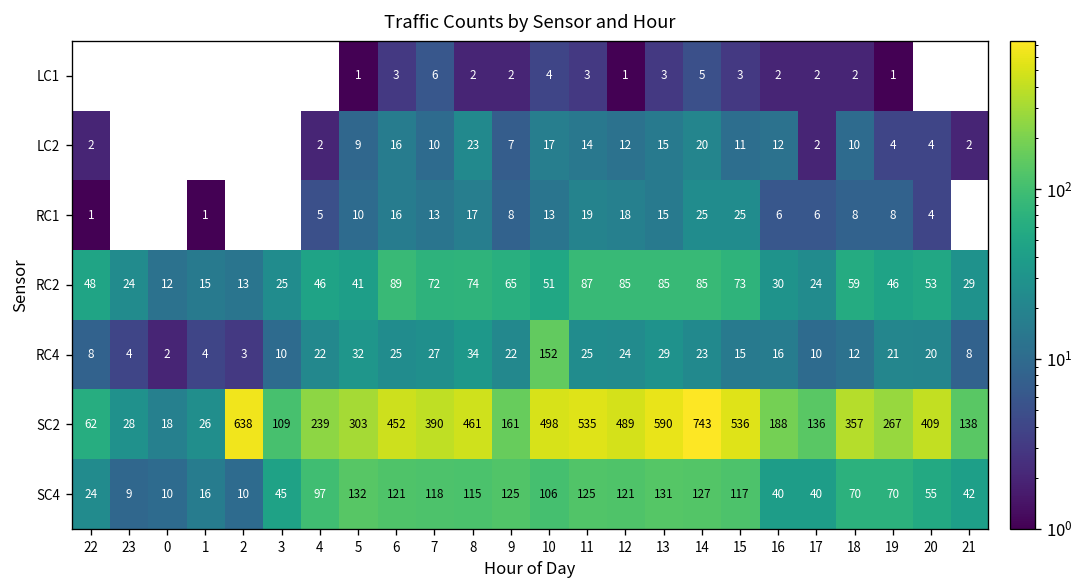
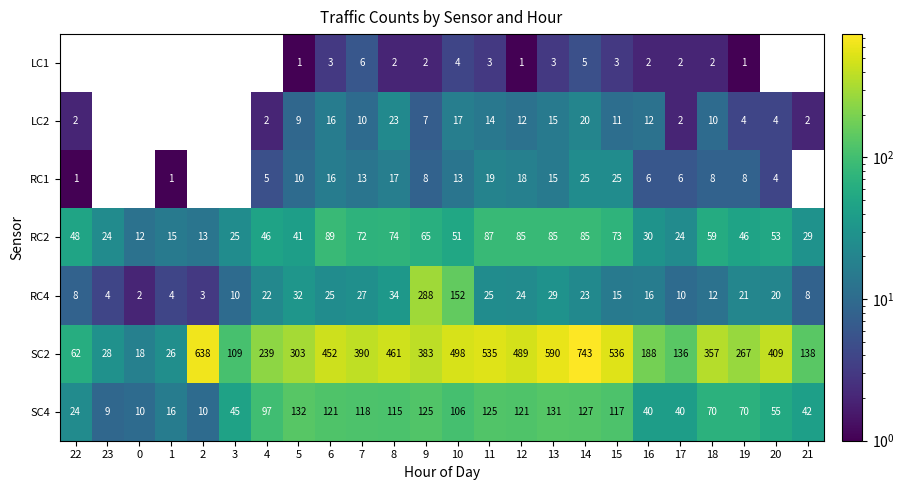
  {
    "LC1": {
      "5": 1,
      "6": 3,
      "7": 6,
      "8": 2,
      "9": 2,
      "10": 4,
      "11": 3,
      "12": 1,
      "13": 3,
      "14": 5,
      "15": 3,
      "16": 2,
      "17": 2,
      "18": 2,
      "19": 1
    },
    "LC2": {
      "22": 2,
      "4": 2,
      "5": 9,
      "6": 16,
      "7": 10,
      "8": 23,
      "9": 7,
      "10": 17,
      "11": 14,
      "12": 12,
      "13": 15,
      "14": 20,
      "15": 11,
      "16": 12,
      "17": 2,
      "18": 10,
      "19": 4,
      "20": 4,
      "21": 2
    },
    "RC1": {
      "22": 1,
      "1": 1,
      "4": 5,
      "5": 10,
      "6": 16,
      "7": 13,
      "8": 17,
      "9": 8,
      "10": 13,
      "11": 19,
      "12": 18,
      "13": 15,
      "14": 25,
      "15": 25,
      "16": 6,
      "17": 6,
      "18": 8,
      "19": 8,
      "20": 4
    },
    "RC2": {
      "22": 48,
      "23": 24,
      "0": 12,
      "1": 15,
      "2": 13,
      "3": 25,
      "4": 46,
      "5": 41,
      "6": 89,
      "7": 72,
      "8": 74,
      "9": 65,
      "10": 51,
      "11": 87,
      "12": 85,
      "13": 85,
      "14": 85,
      "15": 73,
      "16": 30,
      "17": 24,
      "18": 59,
      "19": 46,
      "20": 53,
      "21": 29
    },
    "RC4": {
      "22": 8,
      "23": 4,
      "0": 2,
      "1": 4,
      "2": 3,
      "3": 10,
      "4": 22,
      "5": 32,
      "6": 25,
      "7": 27,
      "8": 34,
-     "9": 22,
+     "9": 288,
      "10": 152,
      "11": 25,
      "12": 24,
      "13": 29,
      "14": 23,
      "15": 15,
      "16": 16,
      "17": 10,
      "18": 12,
      "19": 21,
      "20": 20,
      "21": 8
    },
    "SC2": {
      "22": 62,
      "23": 28,
      "0": 18,
      "1": 26,
      "2": 638,
      "3": 109,
      "4": 239,
      "5": 303,
      "6": 452,
      "7": 390,
      "8": 461,
-     "9": 161,
+     "9": 383,
      "10": 498,
      "11": 535,
      "12": 489,
      "13": 590,
      "14": 743,
      "15": 536,
      "16": 188,
      "17": 136,
      "18": 357,
      "19": 267,
      "20": 409,
      "21": 138
    },
    "SC4": {
      "22": 24,
      "23": 9,
      "0": 10,
      "1": 16,
      "2": 10,
      "3": 45,
      "4": 97,
      "5": 132,
      "6": 121,
      "7": 118,
      "8": 115,
      "9": 125,
      "10": 106,
      "11": 125,
      "12": 121,
      "13": 131,
      "14": 127,
      "15": 117,
      "16": 40,
      "17": 40,
      "18": 70,
      "19": 70,
      "20": 55,
      "21": 42
    }
  }
